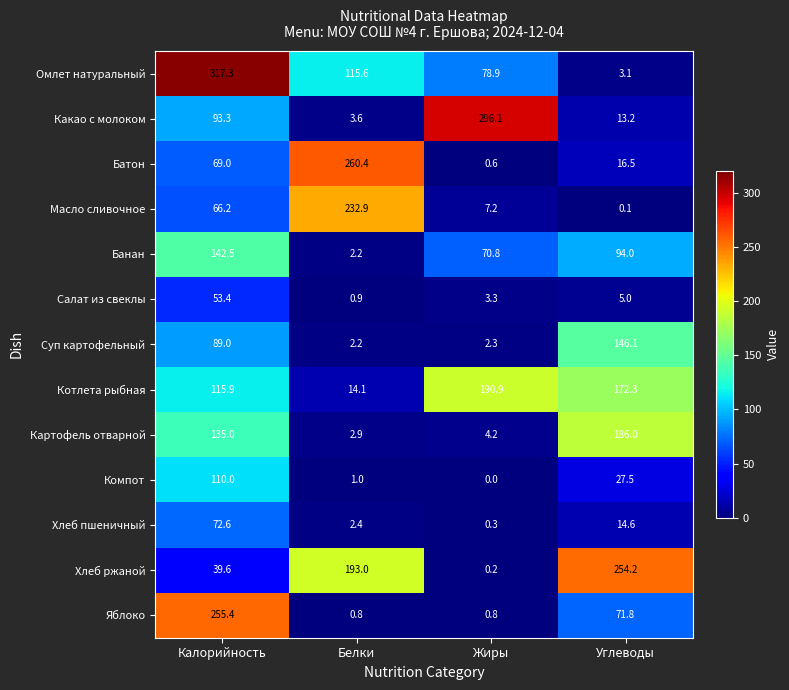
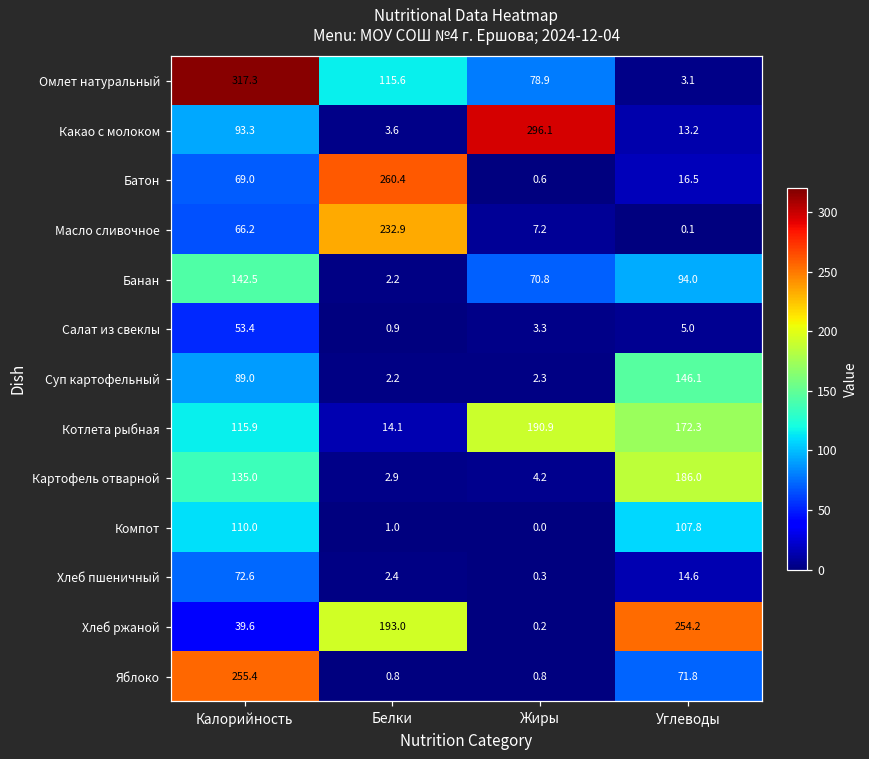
  {
    "Омлет натуральный": {
      "Калорийность": 317.3,
      "Белки": 115.6,
      "Жиры": 78.9,
      "Углеводы": 3.1
    },
    "Какао с молоком": {
      "Калорийность": 93.3,
      "Белки": 3.6,
      "Жиры": 296.1,
      "Углеводы": 13.2
    },
    "Батон": {
      "Калорийность": 69.0,
      "Белки": 260.4,
      "Жиры": 0.6,
      "Углеводы": 16.5
    },
    "Масло сливочное": {
      "Калорийность": 66.2,
      "Белки": 232.9,
      "Жиры": 7.2,
      "Углеводы": 0.1
    },
    "Банан": {
      "Калорийность": 142.5,
      "Белки": 2.2,
      "Жиры": 70.8,
      "Углеводы": 94.0
    },
    "Салат из свеклы": {
      "Калорийность": 53.4,
      "Белки": 0.9,
      "Жиры": 3.3,
      "Углеводы": 5.0
    },
    "Суп картофельный": {
      "Калорийность": 89.0,
      "Белки": 2.2,
      "Жиры": 2.3,
      "Углеводы": 146.1
    },
    "Котлета рыбная": {
      "Калорийность": 115.9,
      "Белки": 14.1,
      "Жиры": 190.9,
      "Углеводы": 172.3
    },
    "Картофель отварной": {
      "Калорийность": 135.0,
      "Белки": 2.9,
      "Жиры": 4.2,
      "Углеводы": 186.0
    },
    "Компот": {
      "Калорийность": 110.0,
      "Белки": 1.0,
      "Жиры": 0.0,
-     "Углеводы": 27.5
+     "Углеводы": 107.8
    },
    "Хлеб пшеничный": {
      "Калорийность": 72.6,
      "Белки": 2.4,
      "Жиры": 0.3,
      "Углеводы": 14.6
    },
    "Хлеб ржаной": {
      "Калорийность": 39.6,
      "Белки": 193.0,
      "Жиры": 0.2,
      "Углеводы": 254.2
    },
    "Яблоко": {
      "Калорийность": 255.4,
      "Белки": 0.8,
      "Жиры": 0.8,
      "Углеводы": 71.8
    }
  }
